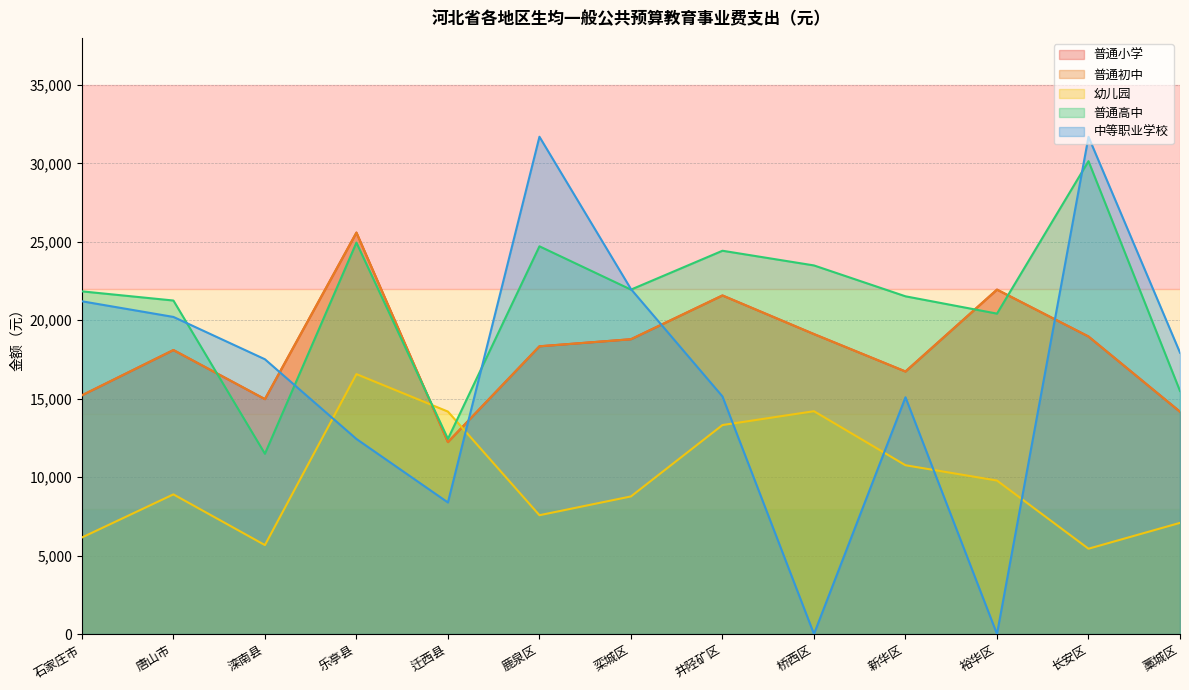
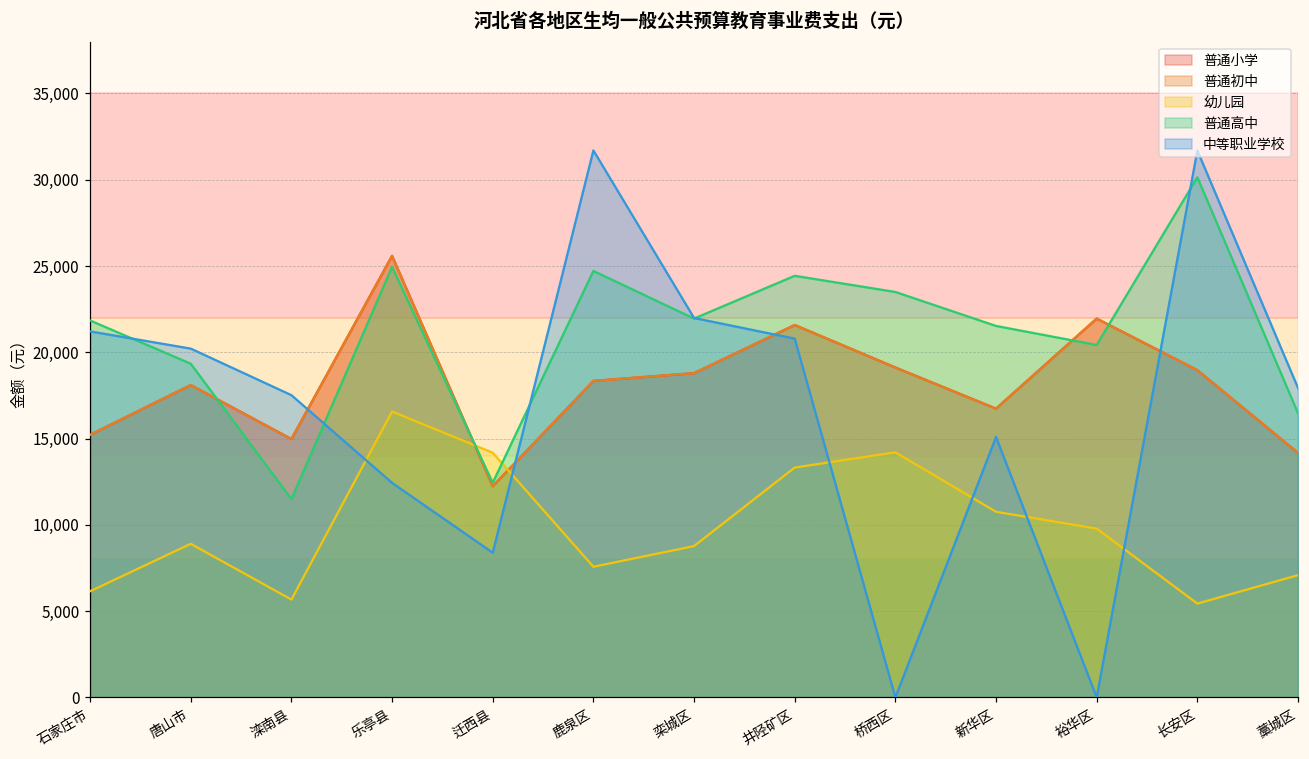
  {
    "普通高中": {
      "石家庄市": "21,800",
-     "唐山市": "21,300",
+     "唐山市": "19,300",
      "滦南县": "11,500",
      "乐亭县": "24,900",
      "迁西县": "12,400",
      "鹿泉区": "24,700",
      "井陉矿区": "24,400",
      "桥西区": "23,500",
      "新华区": "21,500",
      "裕华区": "20,400",
      "长安区": "30,100",
-     "藁城区": "15,500"
+     "藁城区": "16,500"
    },
    "中等职业学校": {
      "石家庄市": "21,200",
      "唐山市": "20,200",
      "滦南县": "17,500",
      "乐亭县": "12,400",
      "迁西县": "8,400",
      "鹿泉区": "31,700",
-     "井陉矿区": "15,100",
+     "井陉矿区": "20,800",
      "桥西区": "0",
      "新华区": "15,100",
      "裕华区": "0",
      "藁城区": "17,900"
    }
  }
